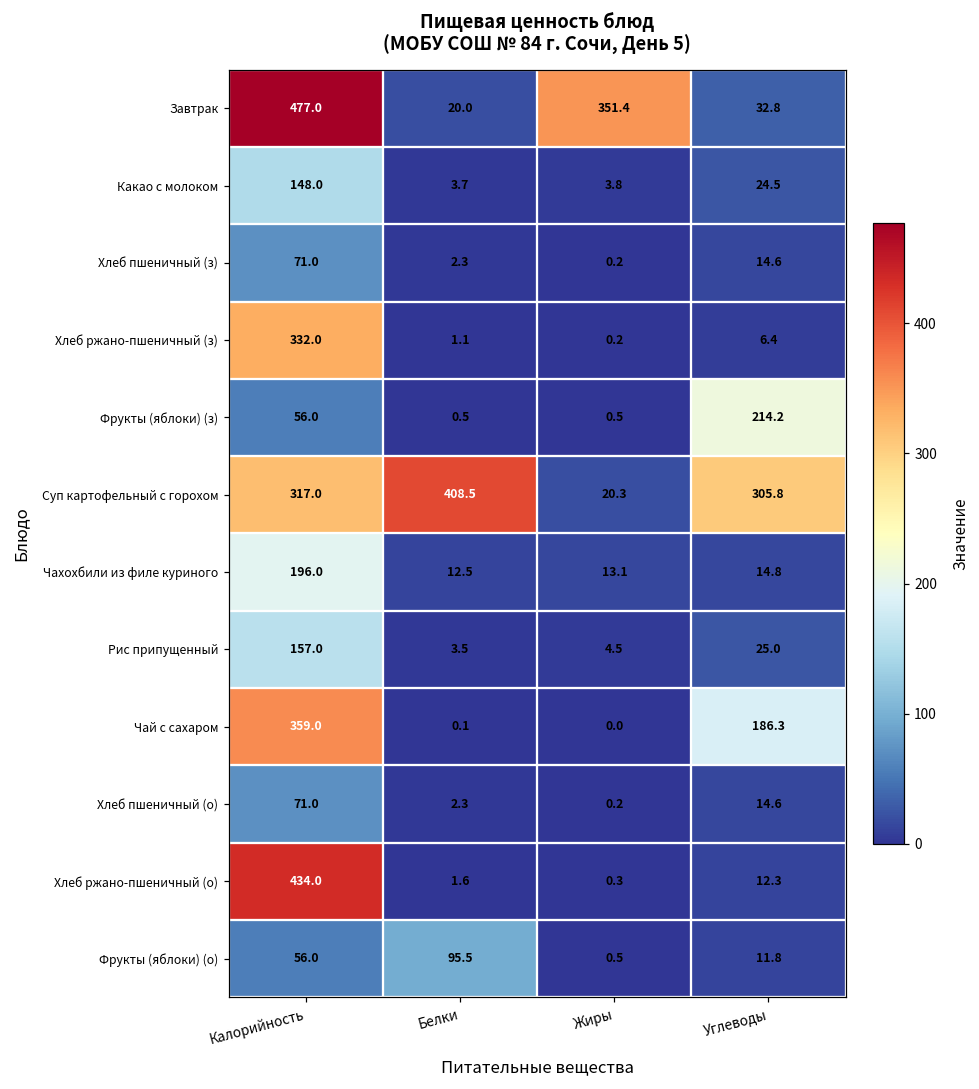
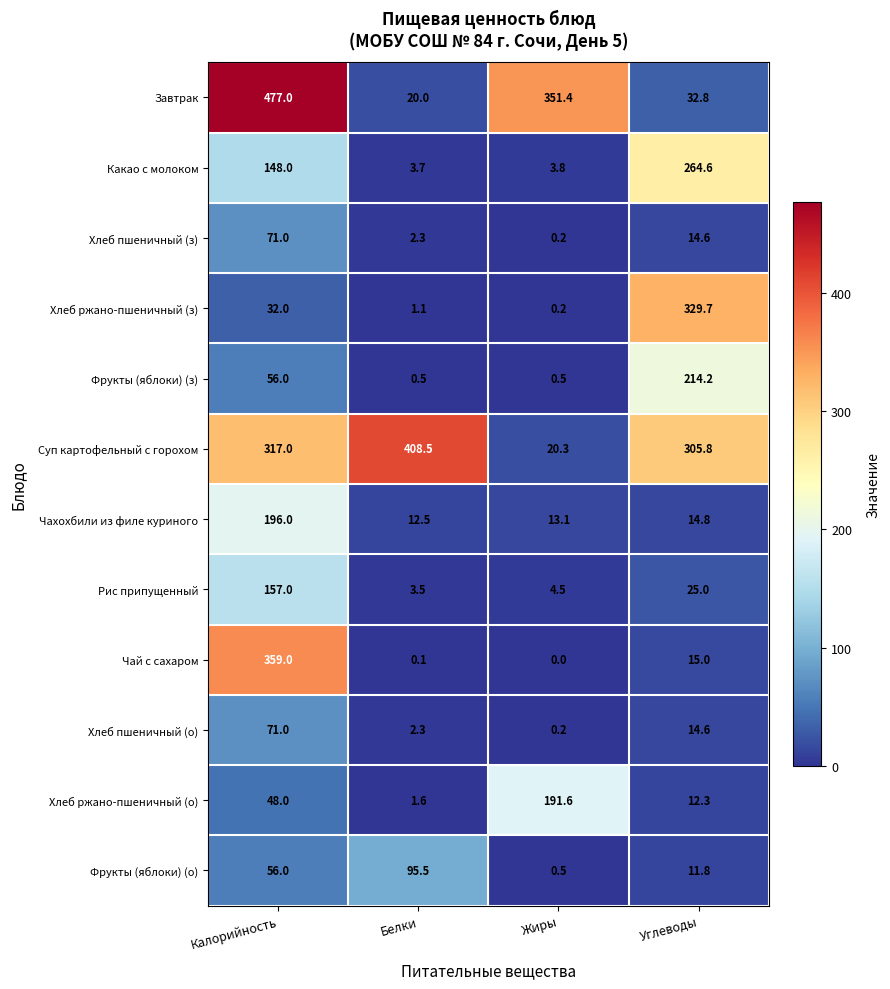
  {
    "Завтрак": {
      "Калорийность": 477.0,
      "Белки": 20.0,
      "Жиры": 351.4,
      "Углеводы": 32.8
    },
    "Какао с молоком": {
      "Калорийность": 148.0,
      "Белки": 3.7,
      "Жиры": 3.8,
-     "Углеводы": 24.5
+     "Углеводы": 264.6
    },
    "Хлеб пшеничный (з)": {
      "Калорийность": 71.0,
      "Белки": 2.3,
      "Жиры": 0.2,
      "Углеводы": 14.6
    },
    "Хлеб ржано-пшеничный (з)": {
-     "Калорийность": 332.0,
+     "Калорийность": 32.0,
      "Белки": 1.1,
      "Жиры": 0.2,
-     "Углеводы": 6.4
+     "Углеводы": 329.7
    },
    "Фрукты (яблоки) (з)": {
      "Калорийность": 56.0,
      "Белки": 0.5,
      "Жиры": 0.5,
      "Углеводы": 214.2
    },
    "Суп картофельный с горохом": {
      "Калорийность": 317.0,
      "Белки": 408.5,
      "Жиры": 20.3,
      "Углеводы": 305.8
    },
    "Чахохбили из филе куриного": {
      "Калорийность": 196.0,
      "Белки": 12.5,
      "Жиры": 13.1,
      "Углеводы": 14.8
    },
    "Рис припущенный": {
      "Калорийность": 157.0,
      "Белки": 3.5,
      "Жиры": 4.5,
      "Углеводы": 25.0
    },
    "Чай с сахаром": {
      "Калорийность": 359.0,
      "Белки": 0.1,
      "Жиры": 0.0,
-     "Углеводы": 186.3
+     "Углеводы": 15.0
    },
    "Хлеб пшеничный (о)": {
      "Калорийность": 71.0,
      "Белки": 2.3,
      "Жиры": 0.2,
      "Углеводы": 14.6
    },
    "Хлеб ржано-пшеничный (о)": {
-     "Калорийность": 434.0,
+     "Калорийность": 48.0,
      "Белки": 1.6,
-     "Жиры": 0.3,
+     "Жиры": 191.6,
      "Углеводы": 12.3
    },
    "Фрукты (яблоки) (о)": {
      "Калорийность": 56.0,
      "Белки": 95.5,
      "Жиры": 0.5,
      "Углеводы": 11.8
    }
  }
